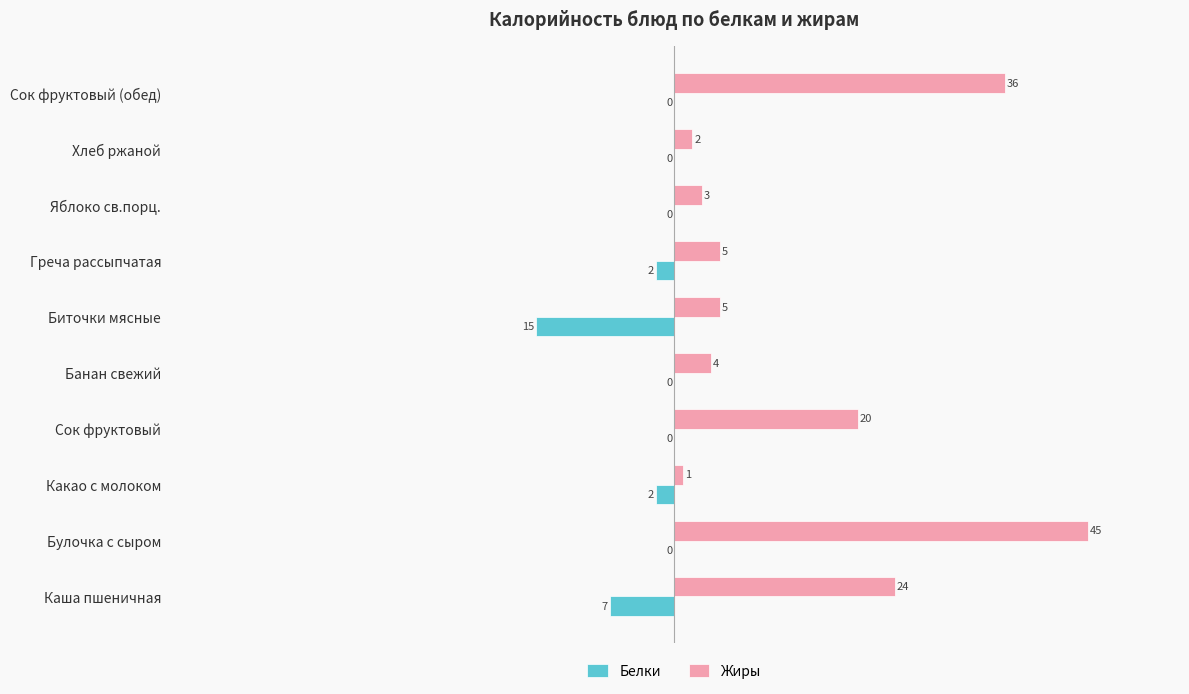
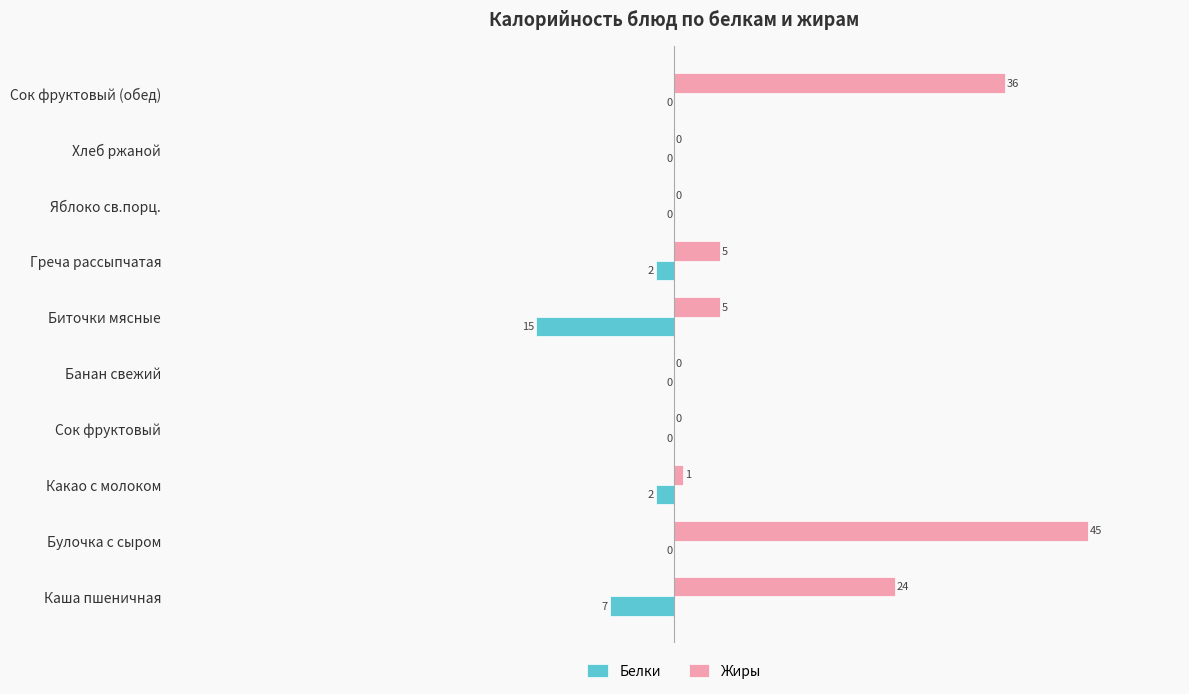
  {
    "Белки": {
      "Сок фруктовый (обед)": 0,
      "Хлеб ржаной": 0,
      "Яблоко св.порц.": 0,
      "Банан свежий": 0,
      "Сок фруктовый": 0,
      "Булочка с сыром": 0
    },
    "Жиры": {
      "Сок фруктовый (обед)": 36,
-     "Хлеб ржаной": 2,
-     "Яблоко св.порц.": 3,
+     "Хлеб ржаной": 0,
+     "Яблоко св.порц.": 0,
      "Греча рассыпчатая": 5,
      "Биточки мясные": 5,
-     "Банан свежий": 4,
-     "Сок фруктовый": 20,
+     "Банан свежий": 0,
+     "Сок фруктовый": 0,
      "Какао с молоком": 1,
      "Булочка с сыром": 45,
      "Каша пшеничная": 24
    }
  }
